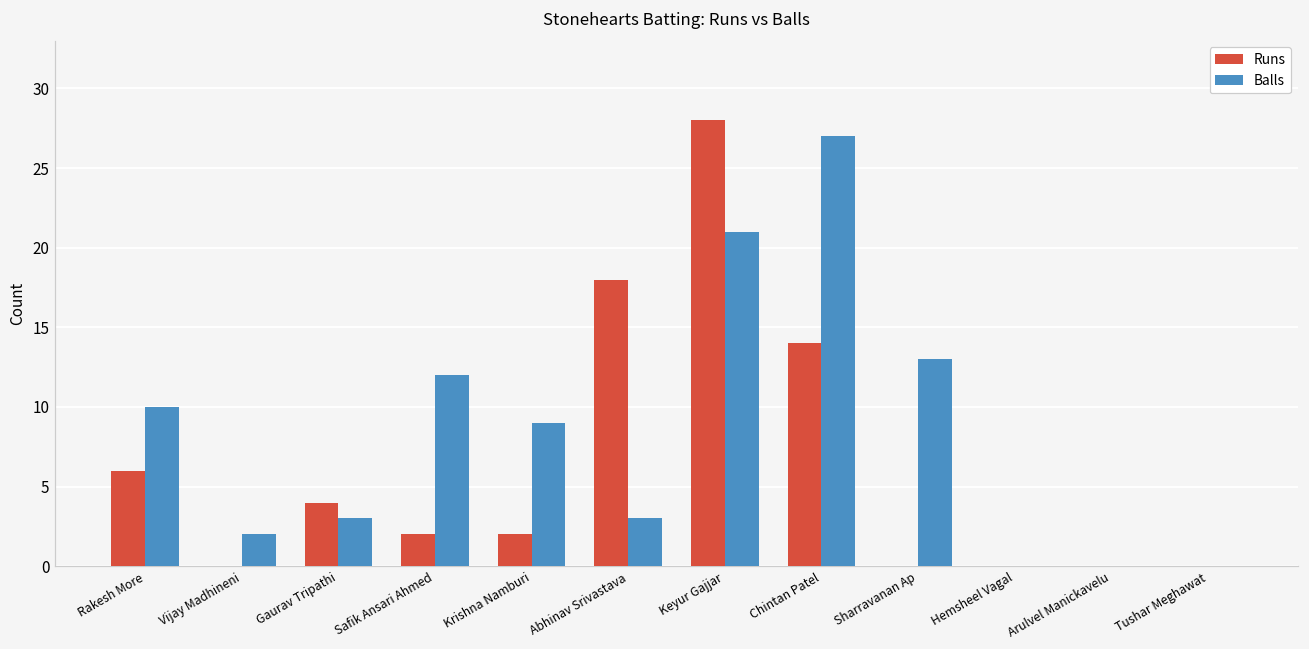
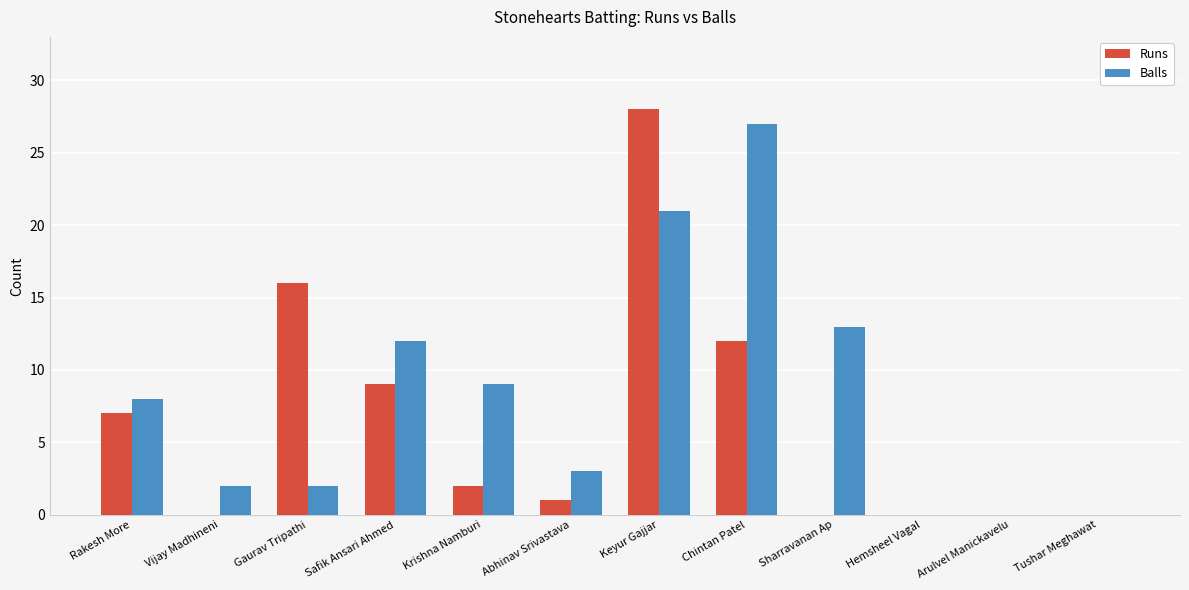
  {
    "Runs": {
-     "Rakesh More": 6,
+     "Rakesh More": 7,
      "Vijay Madhineni": 0,
-     "Gaurav Tripathi": 4,
-     "Safik Ansari Ahmed": 2,
+     "Gaurav Tripathi": 16,
+     "Safik Ansari Ahmed": 9,
      "Krishna Namburi": 2,
-     "Abhinav Srivastava": 18,
+     "Abhinav Srivastava": 1,
      "Keyur Gajjar": 28,
-     "Chintan Patel": 14,
+     "Chintan Patel": 12,
      "Sharravanan Ap": 0,
      "Hemsheel Vagal": 0,
      "Arulvel Manickavelu": 0,
      "Tushar Meghawat": 0
    },
    "Balls": {
-     "Rakesh More": 10,
+     "Rakesh More": 8,
      "Vijay Madhineni": 2,
-     "Gaurav Tripathi": 3,
+     "Gaurav Tripathi": 2,
      "Safik Ansari Ahmed": 12,
      "Krishna Namburi": 9,
      "Abhinav Srivastava": 3,
      "Keyur Gajjar": 21,
      "Chintan Patel": 27,
      "Sharravanan Ap": 13,
      "Hemsheel Vagal": 0,
      "Arulvel Manickavelu": 0,
      "Tushar Meghawat": 0
    }
  }
